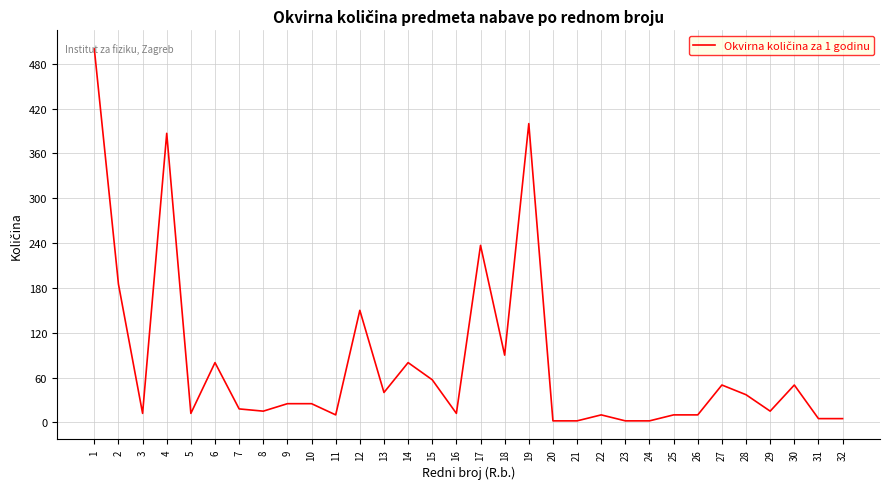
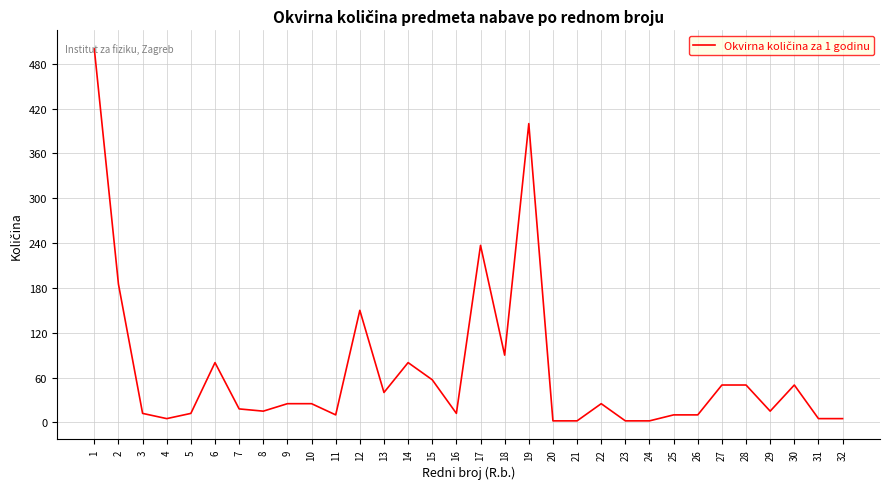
  {
    "1": 500,
    "2": 190,
    "3": 10,
-   "4": 390,
+   "4": 10,
    "5": 10,
    "6": 80,
    "7": 20,
    "8": 20,
    "9": 30,
    "10": 30,
    "11": 10,
    "12": 150,
    "13": 40,
    "14": 80,
    "15": 60,
    "16": 10,
    "17": 240,
    "18": 90,
    "19": 400,
    "20": 0,
    "21": 0,
-   "22": 10,
+   "22": 30,
    "23": 0,
    "24": 0,
    "25": 10,
    "26": 10,
    "27": 50,
-   "28": 40,
+   "28": 50,
    "29": 20,
    "30": 50,
    "31": 10,
    "32": 10
  }
